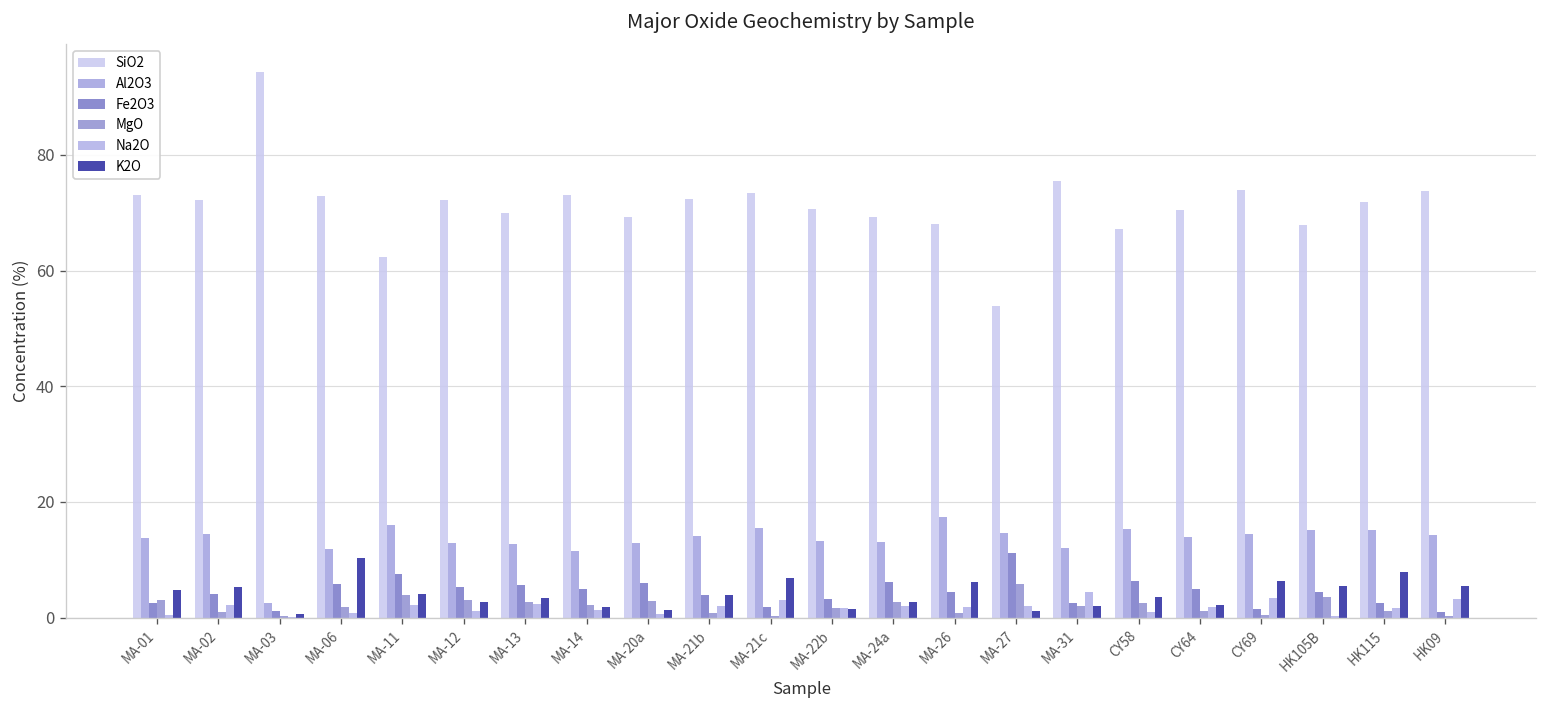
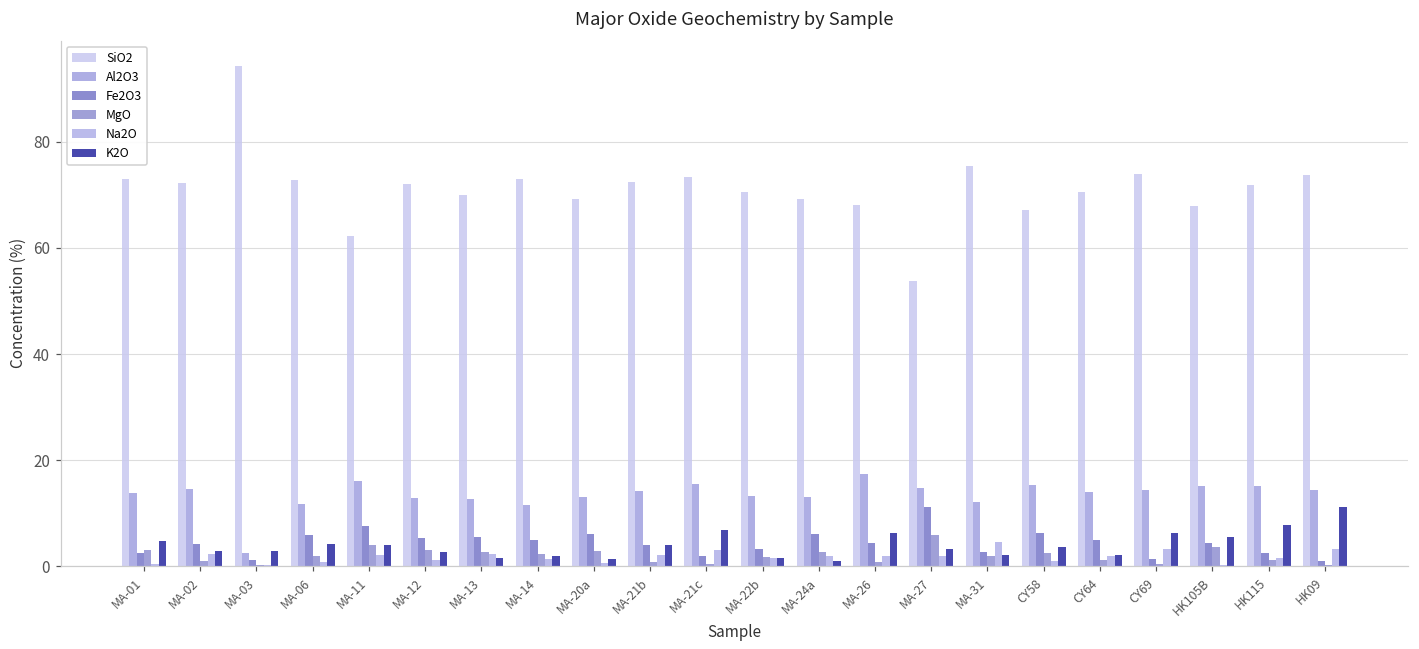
  {
    "K2O": {
      "MA-01": 5,
-     "MA-02": 5,
-     "MA-03": 1,
-     "MA-06": 10,
+     "MA-02": 3,
+     "MA-03": 3,
+     "MA-06": 4,
      "MA-11": 4,
      "MA-12": 3,
-     "MA-13": 3,
+     "MA-13": 2,
      "MA-14": 2,
      "MA-20a": 1,
      "MA-21b": 4,
      "MA-21c": 7,
      "MA-22b": 2,
-     "MA-24a": 3,
+     "MA-24a": 1,
      "MA-26": 6,
-     "MA-27": 1,
+     "MA-27": 3,
      "MA-31": 2,
      "CY58": 4,
      "CY64": 2,
      "CY69": 6,
      "HK105B": 5,
      "HK115": 8,
-     "HK09": 6
+     "HK09": 11
    }
  }
